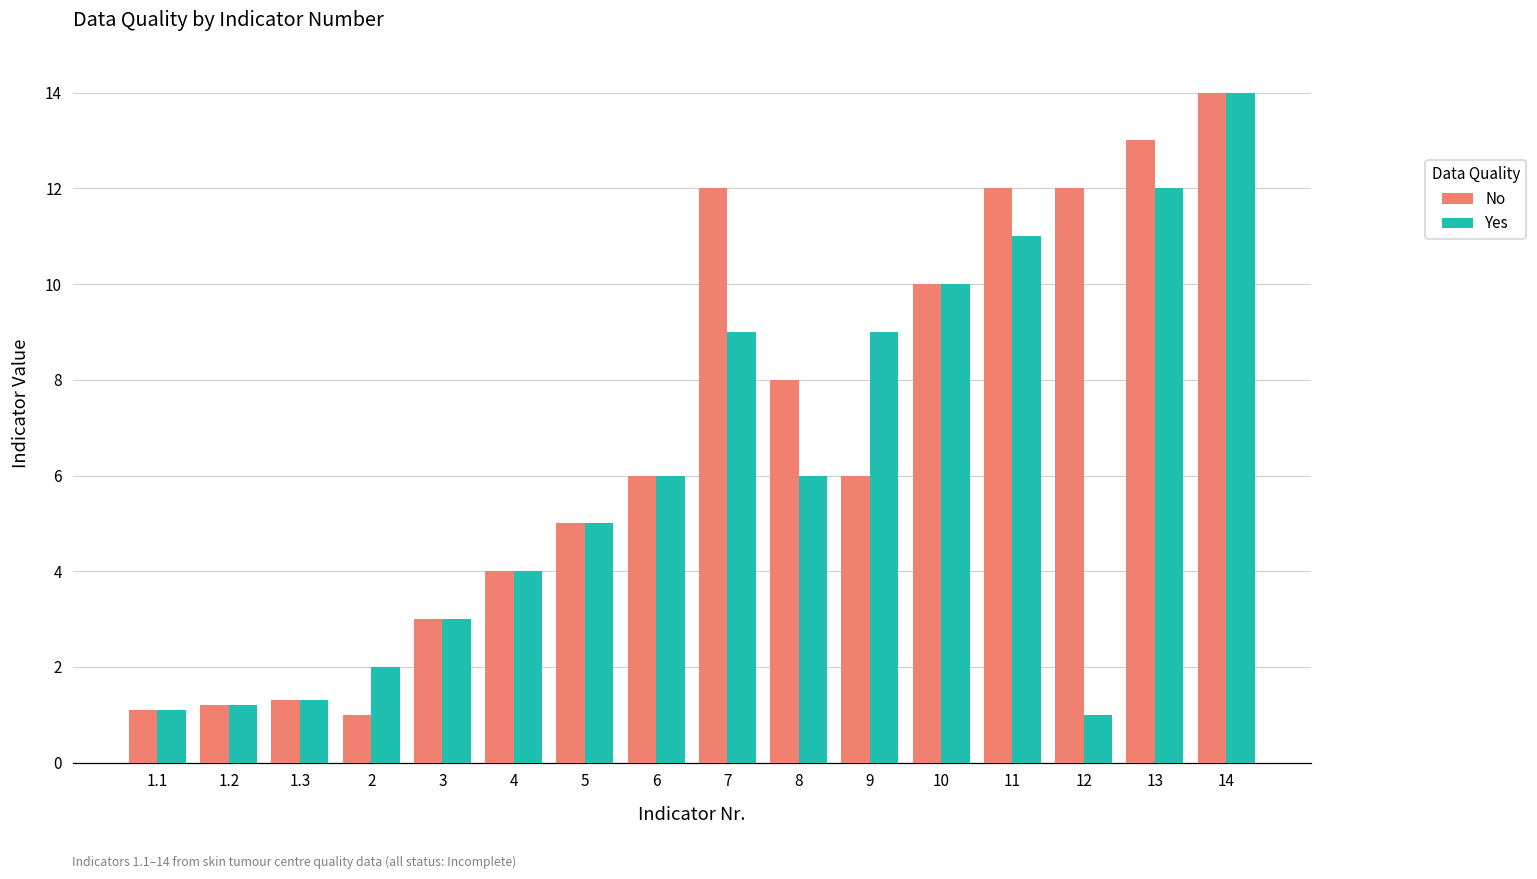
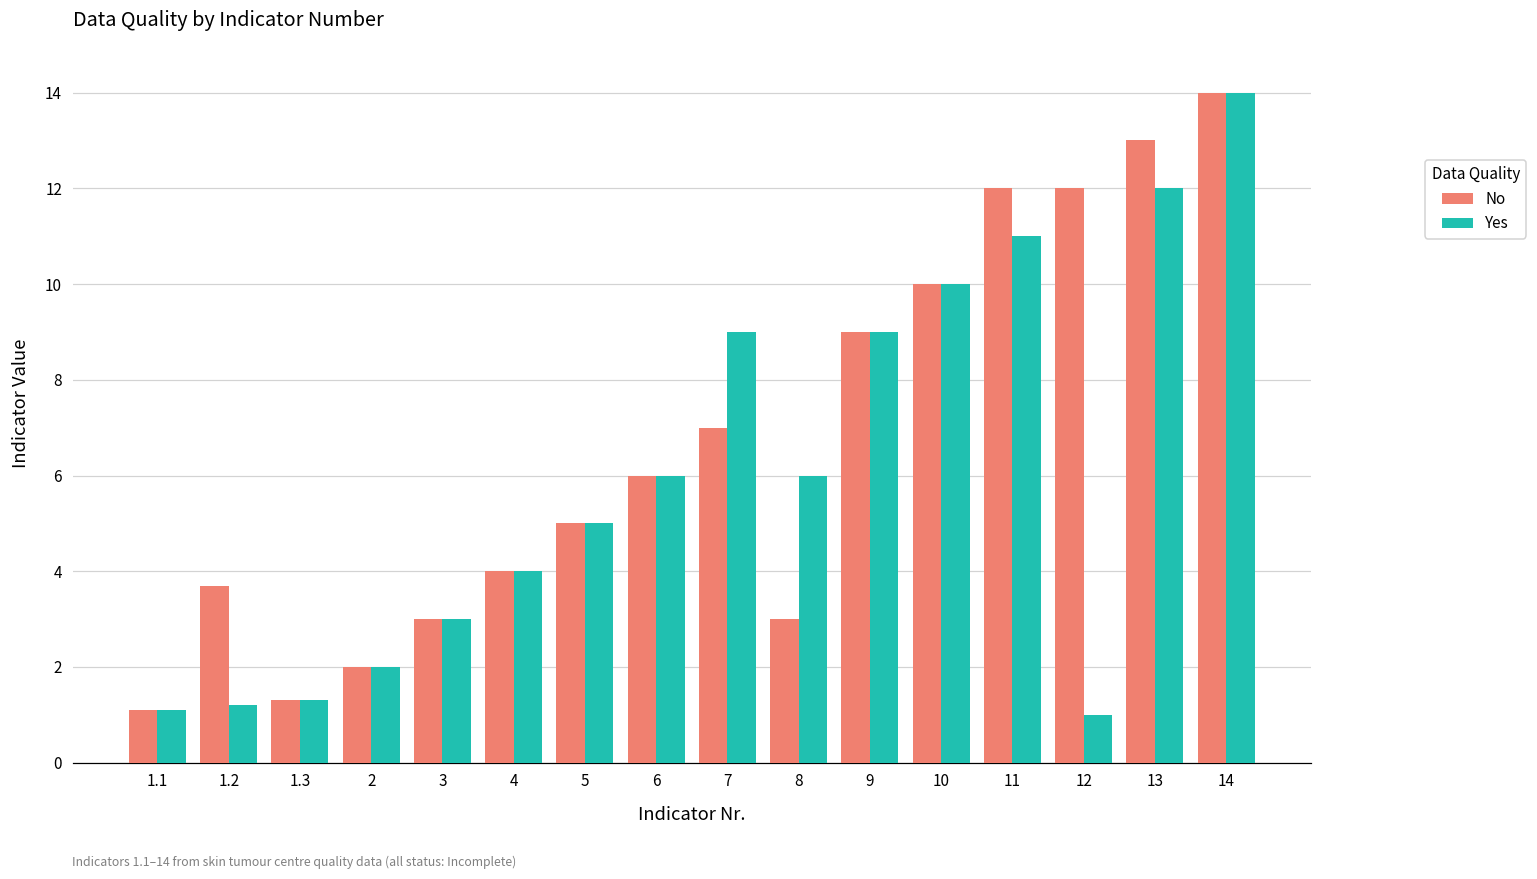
  {
    "No": {
      "1.1": 1.1,
-     "1.2": 1.2,
+     "1.2": 3.7,
      "1.3": 1.3,
-     "2": 1,
+     "2": 2,
      "3": 3.0,
      "4": 4.0,
      "5": 5.0,
      "6": 6.0,
-     "7": 12,
-     "8": 8,
-     "9": 6,
+     "7": 7,
+     "8": 3,
+     "9": 9,
      "10": 10.0,
      "11": 12.0,
      "12": 12.0,
      "13": 13.0,
      "14": 14.0
    },
    "Yes": {
      "1.1": 1.1,
      "1.2": 1.2,
      "1.3": 1.3,
      "2": 2.0,
      "3": 3.0,
      "4": 4.0,
      "5": 5.0,
      "6": 6.0,
      "7": 9.0,
      "8": 6.0,
      "9": 9.0,
      "10": 10.0,
      "11": 11.0,
      "12": 1.0,
      "13": 12.0,
      "14": 14.0
    }
  }
